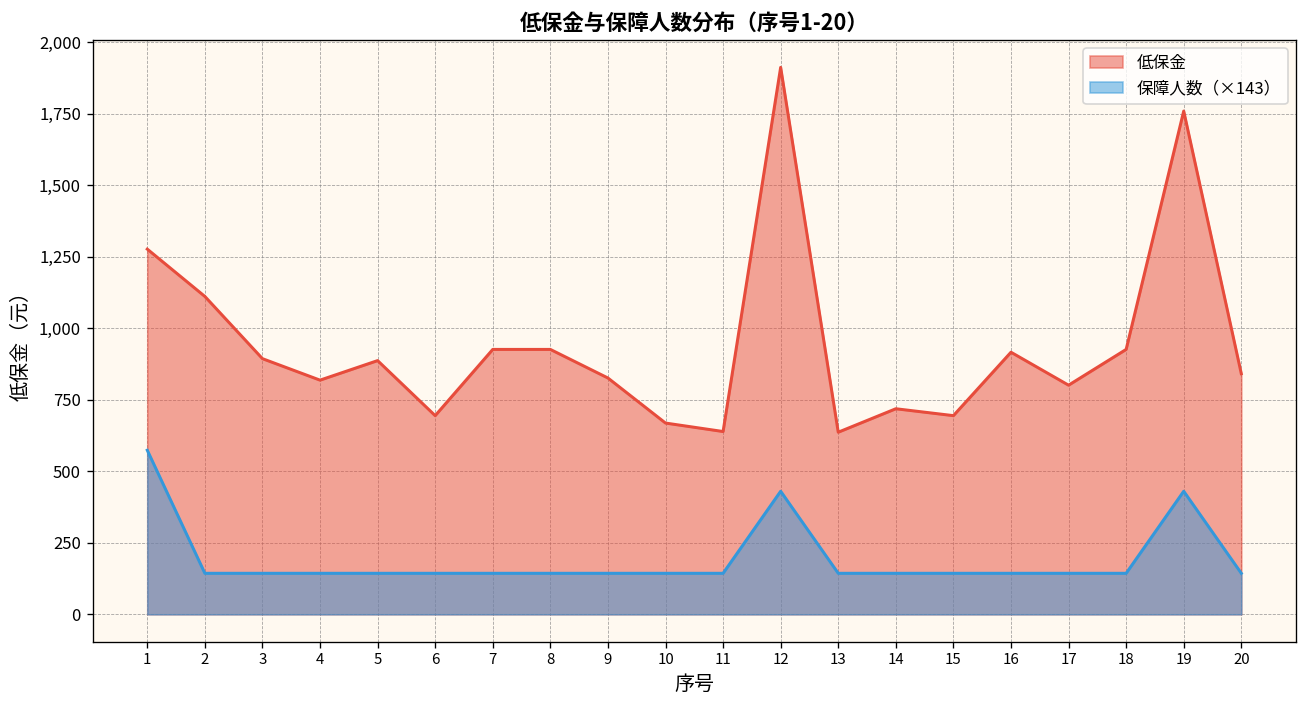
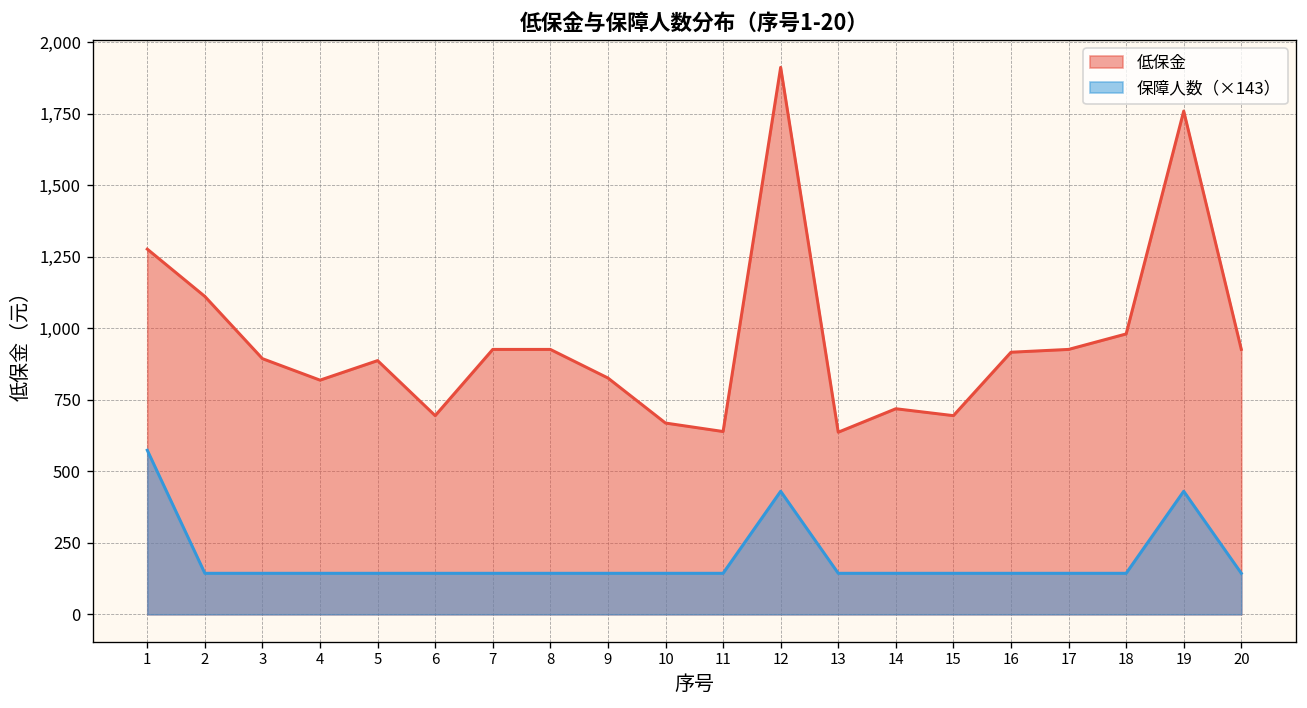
  {
    "低保金": {
      "1": "1,280",
      "2": "1,110",
      "3": "890",
      "4": "820",
      "5": "890",
      "6": "690",
      "7": "930",
      "8": "930",
      "9": "830",
      "10": "670",
      "11": "640",
      "12": "1,910",
      "13": "640",
      "14": "720",
      "15": "690",
      "16": "920",
-     "17": "800",
-     "18": "930",
+     "17": "930",
+     "18": "980",
      "19": "1,760",
-     "20": "840"
+     "20": "930"
    },
    "保障人数（×143）": {
      "1": "570",
      "2": "140",
      "3": "140",
      "4": "140",
      "5": "140",
      "6": "140",
      "7": "140",
      "8": "140",
      "9": "140",
      "10": "140",
      "11": "140",
      "12": "430",
      "13": "140",
      "14": "140",
      "15": "140",
      "16": "140",
      "17": "140",
      "18": "140",
      "19": "430",
      "20": "140"
    }
  }
